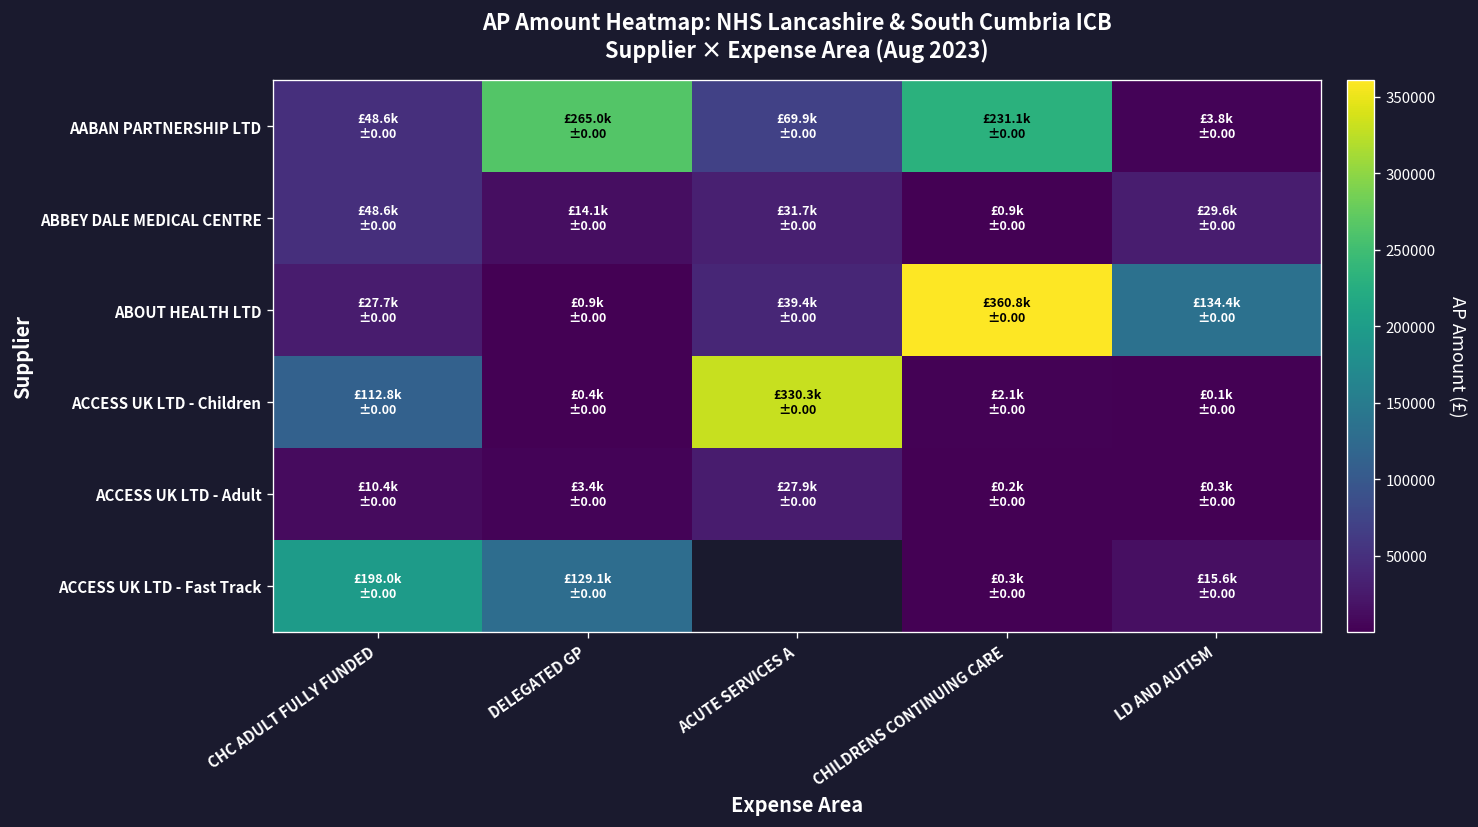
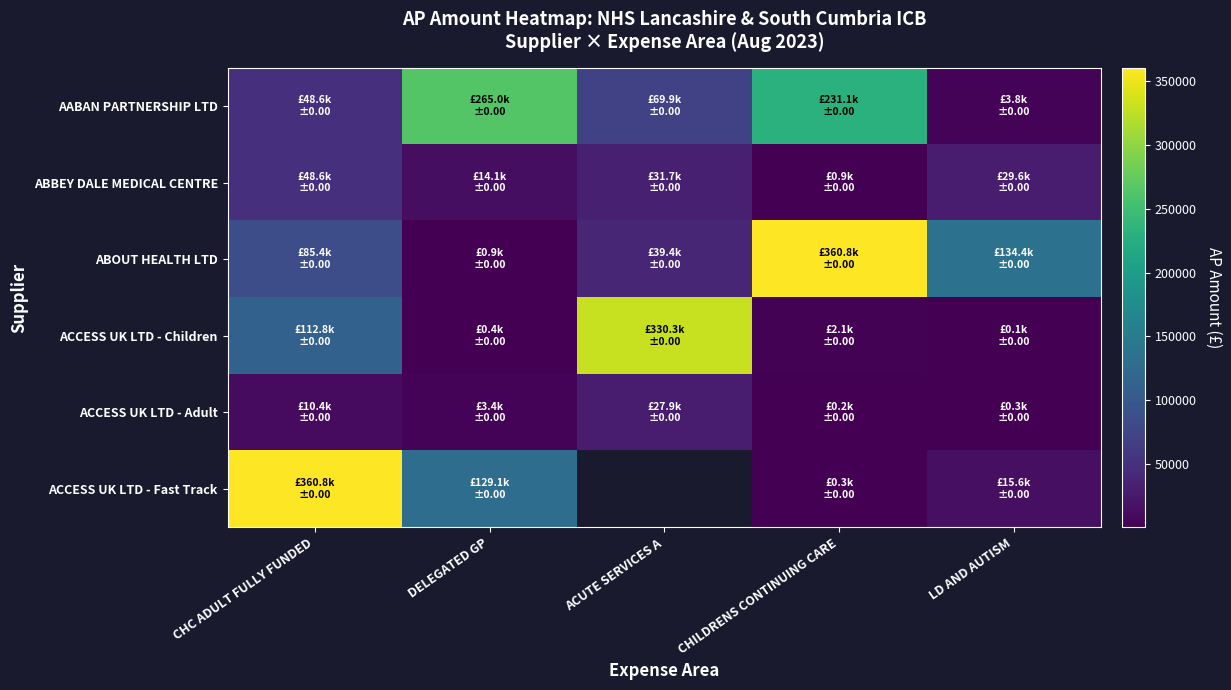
  {
    "ABOUT HEALTH LTD": {
-     "CHC ADULT FULLY FUNDED": "£27.7k"
+     "CHC ADULT FULLY FUNDED": "£85.4k"
    },
    "ACCESS UK LTD - Fast Track": {
-     "CHC ADULT FULLY FUNDED": "£198.0k"
+     "CHC ADULT FULLY FUNDED": "£360.8k"
    }
  }
